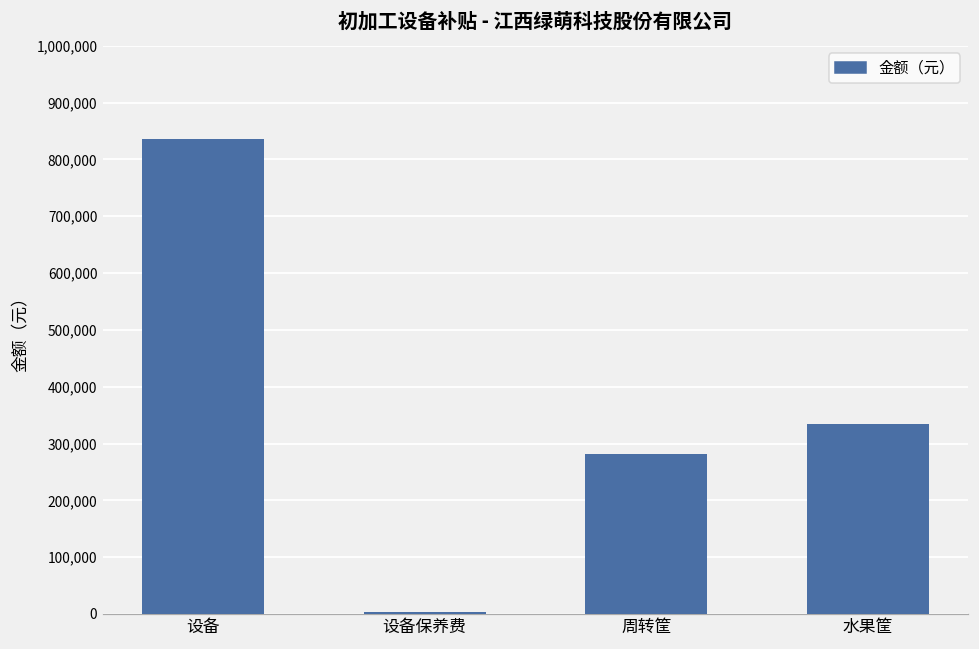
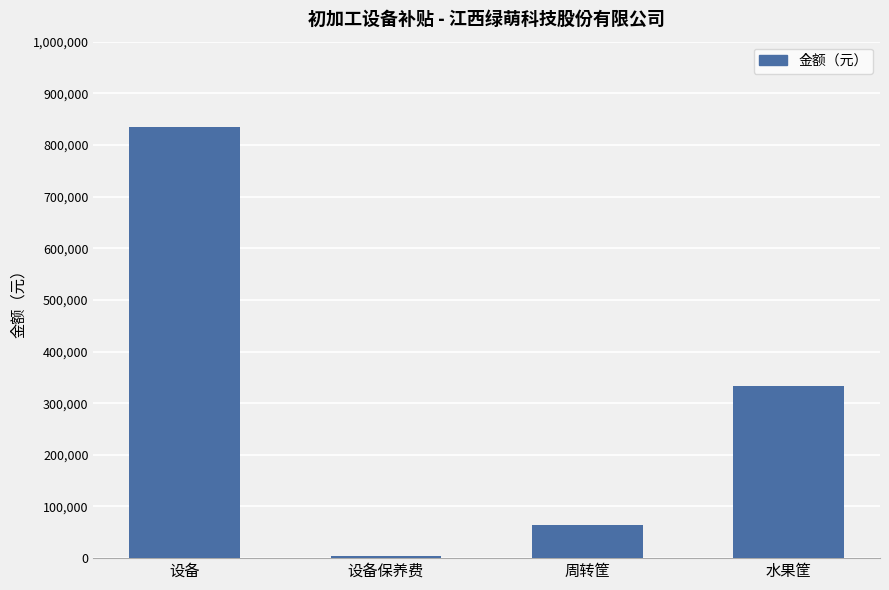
  {
    "设备": "840,000",
-   "周转筐": "280,000",
+   "周转筐": "70,000",
    "水果筐": "330,000"
  }
